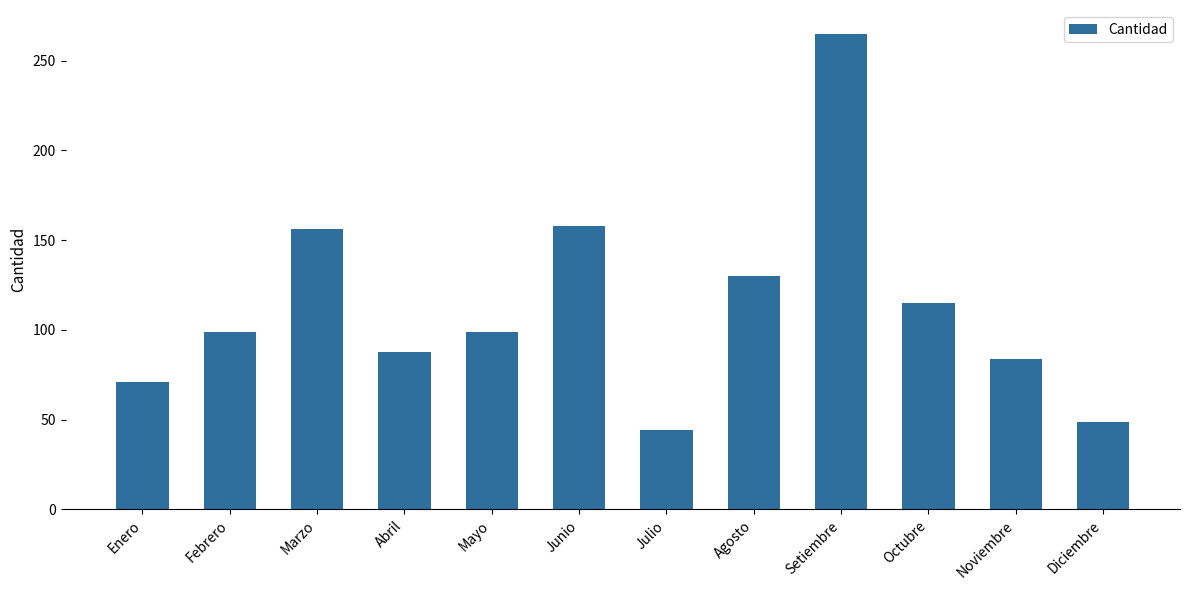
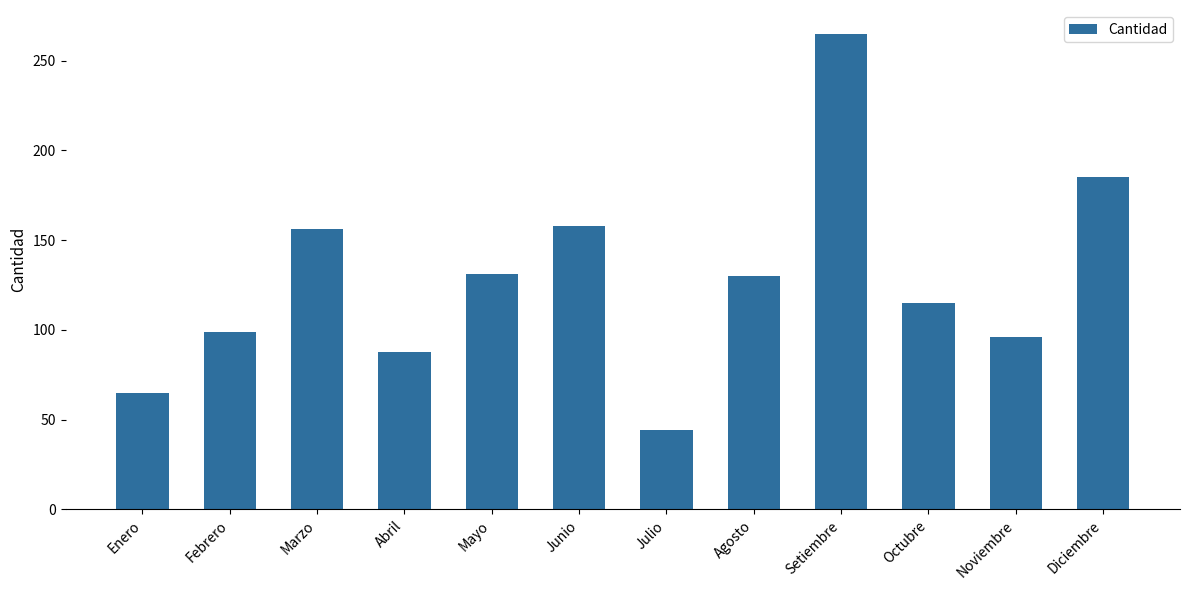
  {
-   "Enero": 71,
+   "Enero": 65,
    "Febrero": 99,
    "Marzo": 156,
    "Abril": 88,
-   "Mayo": 99,
+   "Mayo": 131,
    "Junio": 158,
    "Julio": 44,
    "Agosto": 130,
    "Setiembre": 265,
    "Octubre": 115,
-   "Noviembre": 84,
-   "Diciembre": 49
+   "Noviembre": 96,
+   "Diciembre": 185
  }
